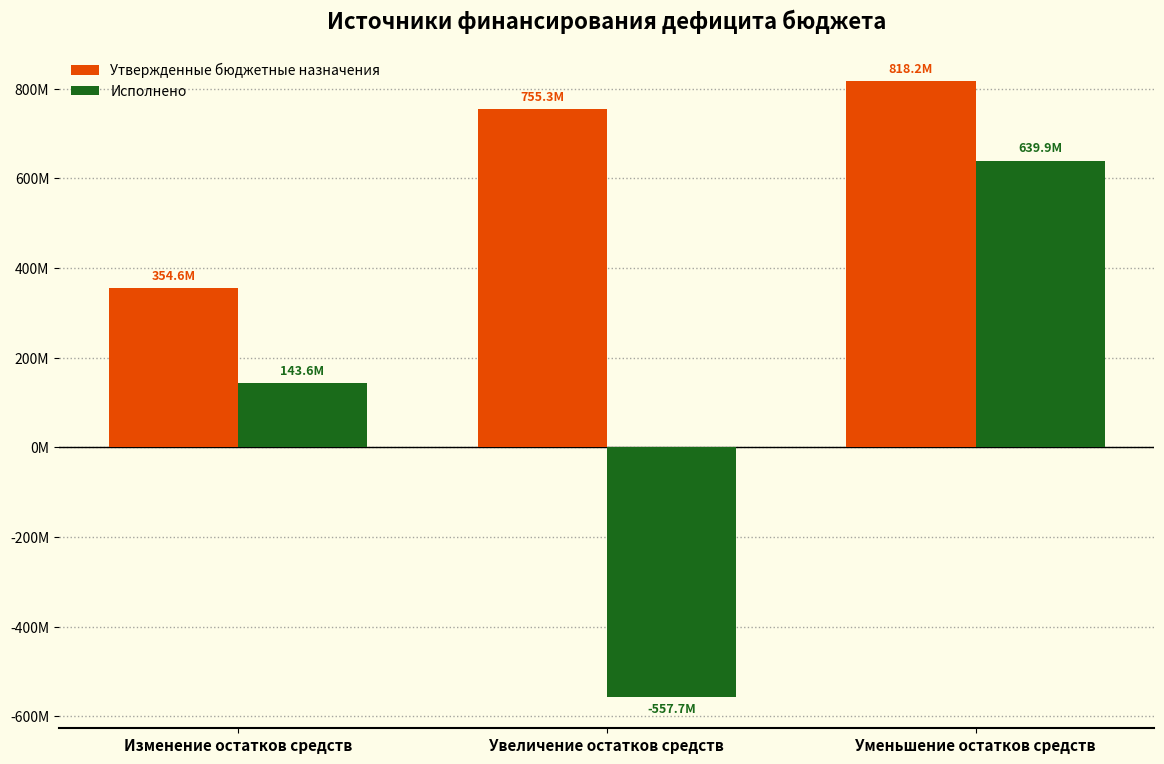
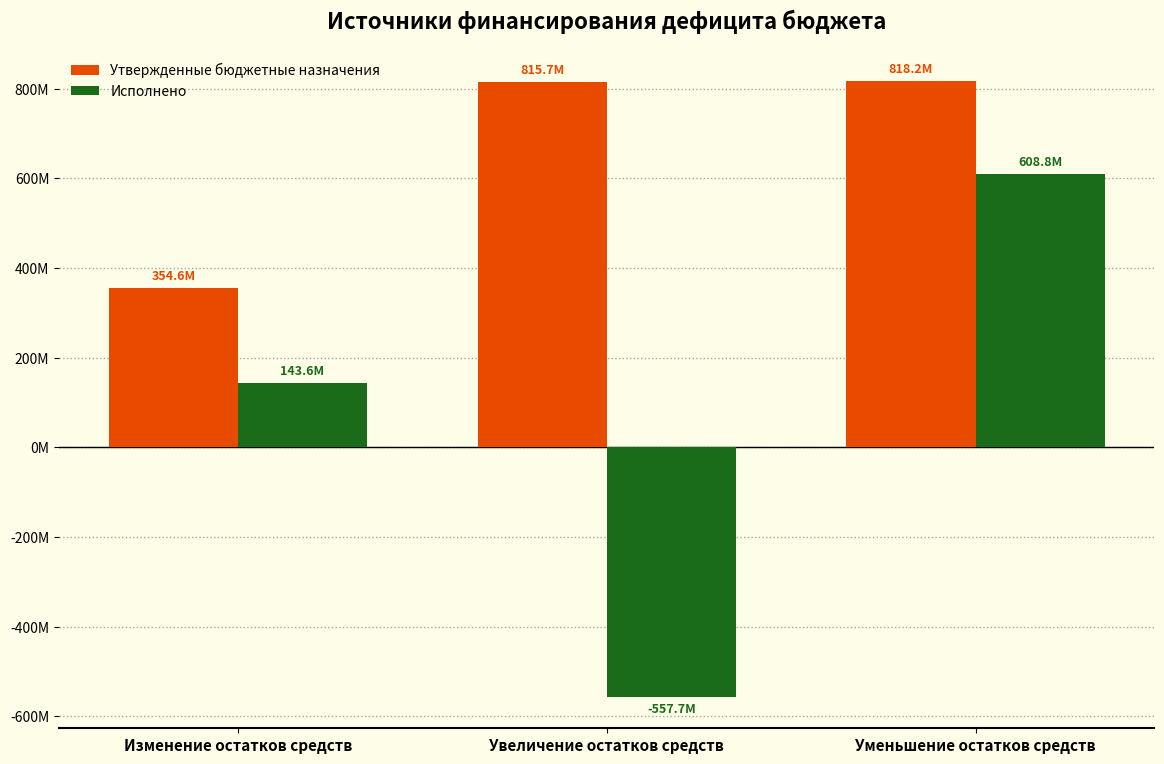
  {
    "Утвержденные бюджетные назначения": {
      "Изменение остатков средств": "354.6M",
-     "Увеличение остатков средств": "755.3M",
+     "Увеличение остатков средств": "815.7M",
      "Уменьшение остатков средств": "818.2M"
    },
    "Исполнено": {
      "Изменение остатков средств": "143.6M",
      "Увеличение остатков средств": "-557.7M",
-     "Уменьшение остатков средств": "639.9M"
+     "Уменьшение остатков средств": "608.8M"
    }
  }
